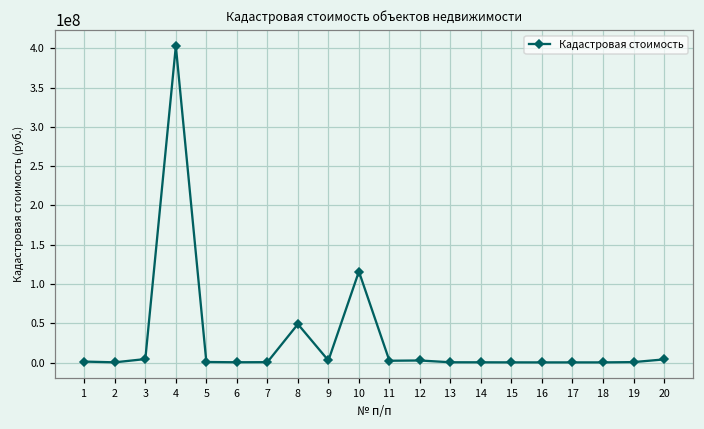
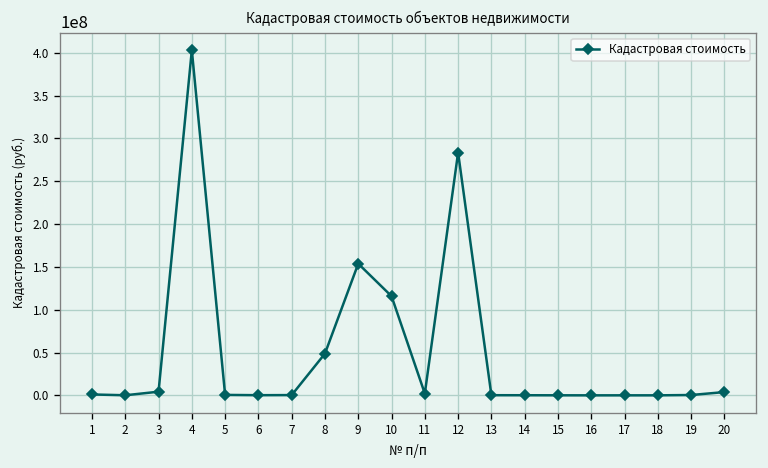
  {
    "1": 0,
    "2": 0,
    "3": 0,
    "4": 400000000,
    "5": 0,
    "6": 0,
    "7": 0,
    "8": 50000000,
-   "9": 0,
+   "9": 150000000,
    "10": 120000000,
    "11": 0,
-   "12": 0,
+   "12": 280000000,
    "13": 0,
    "14": 0,
    "15": 0,
    "16": 0,
    "17": 0,
    "18": 0,
    "19": 0,
    "20": 0
  }
